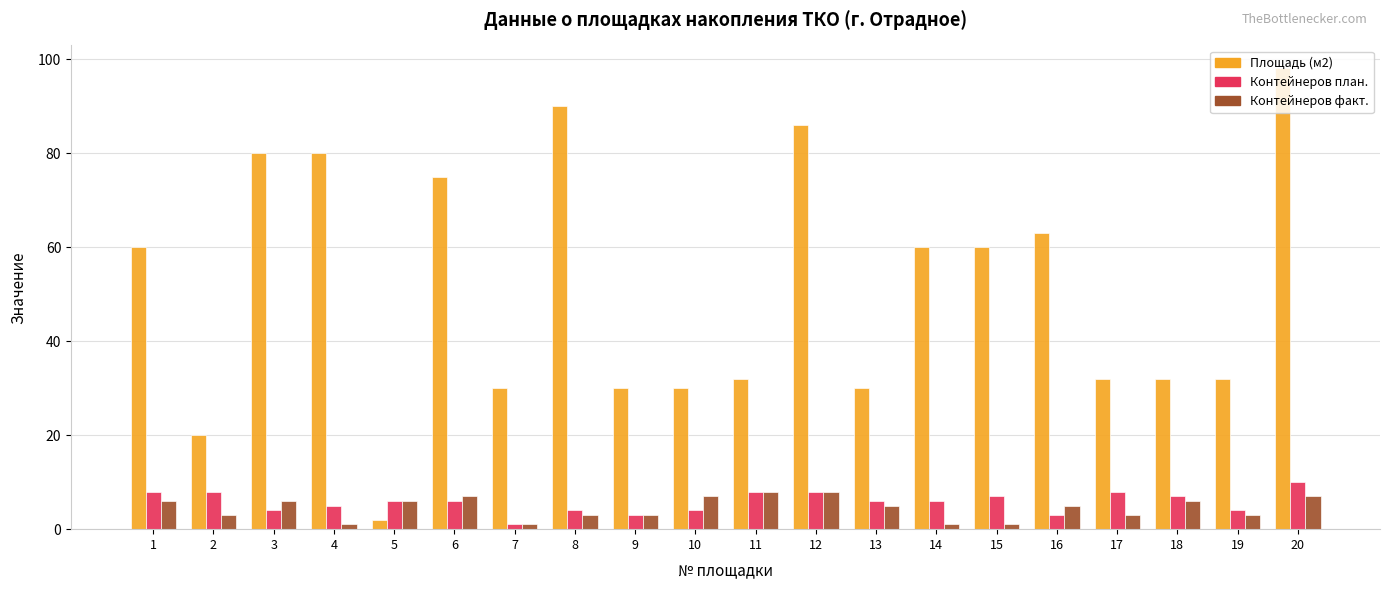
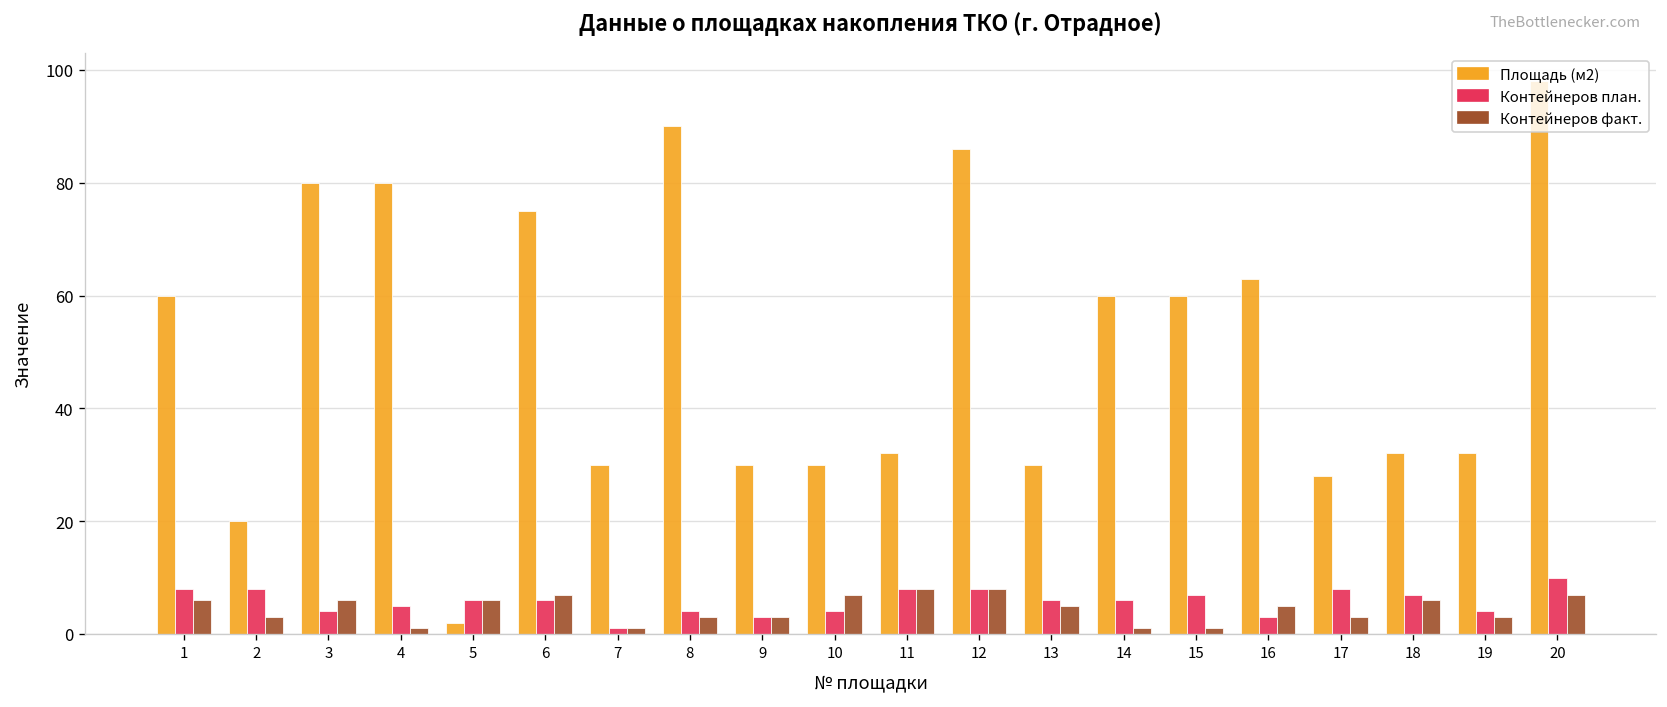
  {
    "Площадь (м2)": {
      "1": 60,
      "2": 20,
      "3": 80,
      "4": 80,
      "5": 2,
      "6": 75,
      "7": 30,
      "8": 90,
      "9": 30,
      "10": 30,
      "11": 32,
      "12": 86,
      "13": 30,
      "14": 60,
      "15": 60,
      "16": 63,
-     "17": 32,
+     "17": 28,
      "18": 32,
      "19": 32
    },
    "Контейнеров план.": {
      "1": 8,
      "2": 8,
      "3": 4,
      "4": 5,
      "5": 6,
      "6": 6,
      "7": 1,
      "8": 4,
      "9": 3,
      "10": 4,
      "11": 8,
      "12": 8,
      "13": 6,
      "14": 6,
      "15": 7,
      "16": 3,
      "17": 8,
      "18": 7,
      "19": 4,
      "20": 10
    },
    "Контейнеров факт.": {
      "1": 6,
      "2": 3,
      "3": 6,
      "4": 1,
      "5": 6,
      "6": 7,
      "7": 1,
      "8": 3,
      "9": 3,
      "10": 7,
      "11": 8,
      "12": 8,
      "13": 5,
      "14": 1,
      "15": 1,
      "16": 5,
      "17": 3,
      "18": 6,
      "19": 3,
      "20": 7
    }
  }
